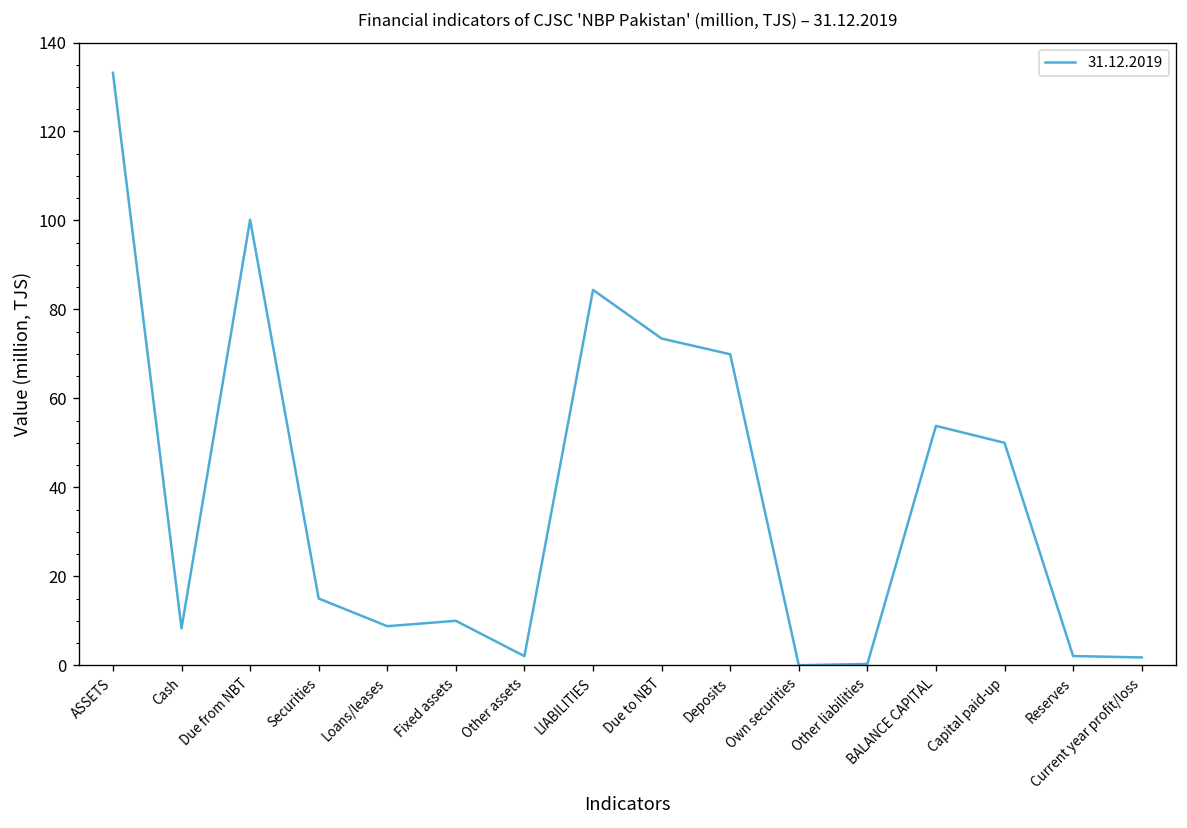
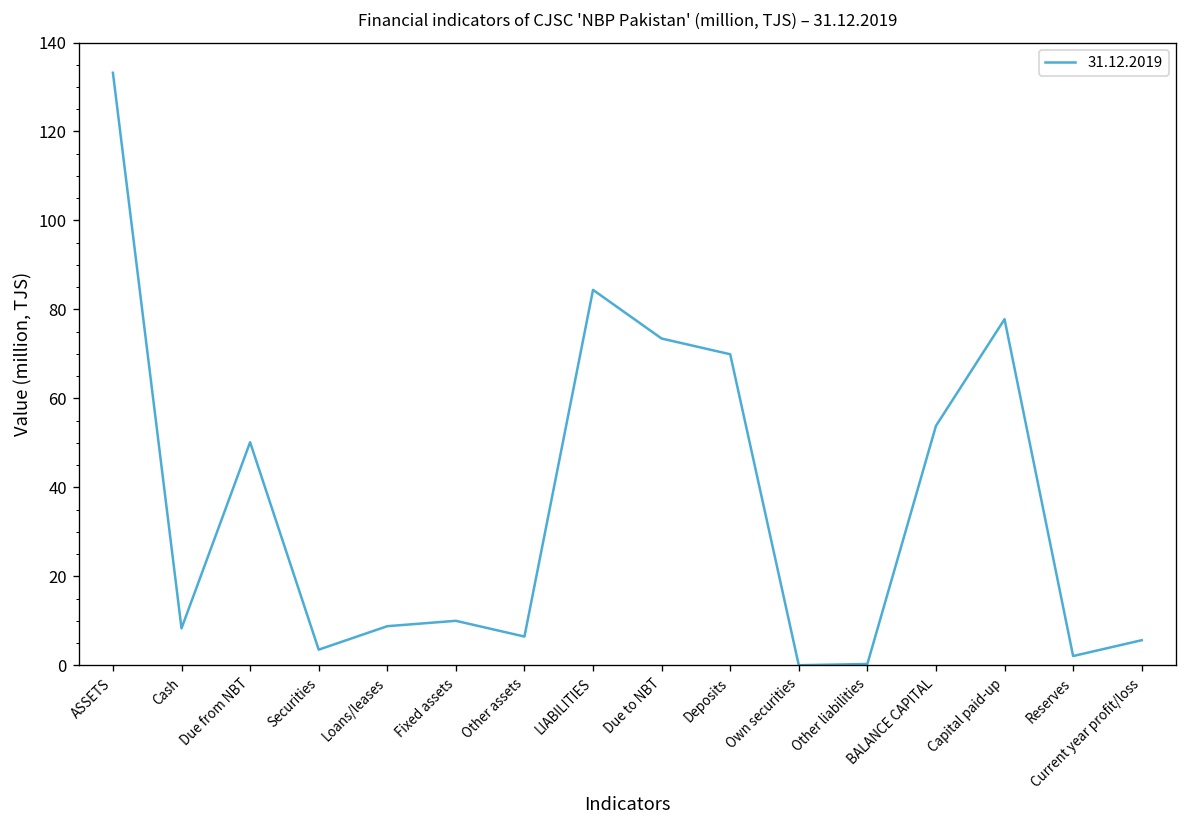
  {
    "ASSETS": 133,
    "Cash": 8,
-   "Due from NBT": 100,
-   "Securities": 15,
+   "Due from NBT": 50,
+   "Securities": 4,
    "Loans/leases": 9,
    "Fixed assets": 10,
-   "Other assets": 2,
+   "Other assets": 6,
    "LIABILITIES": 84,
    "Due to NBT": 73,
    "Deposits": 70,
    "Own securities": 0,
    "Other liabilities": 0,
    "BALANCE CAPITAL": 54,
-   "Capital paid-up": 50,
+   "Capital paid-up": 78,
    "Reserves": 2,
-   "Current year profit/loss": 2
+   "Current year profit/loss": 6
  }
